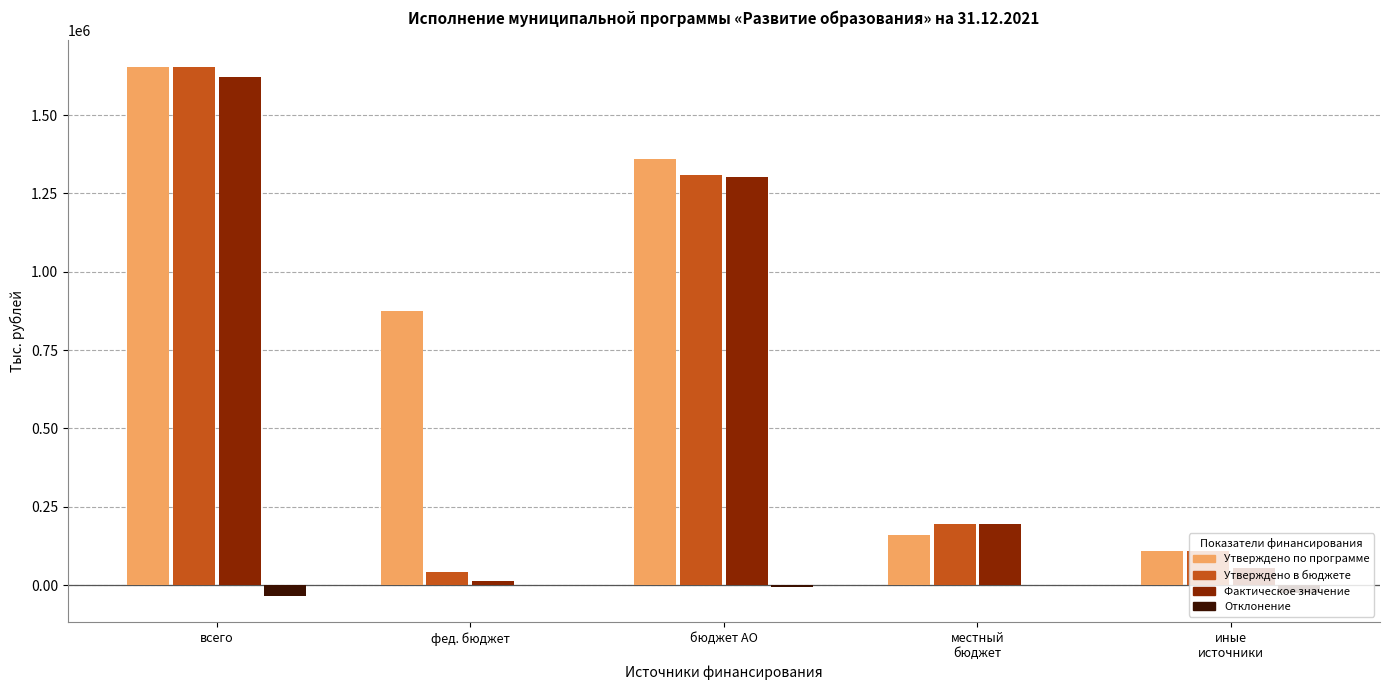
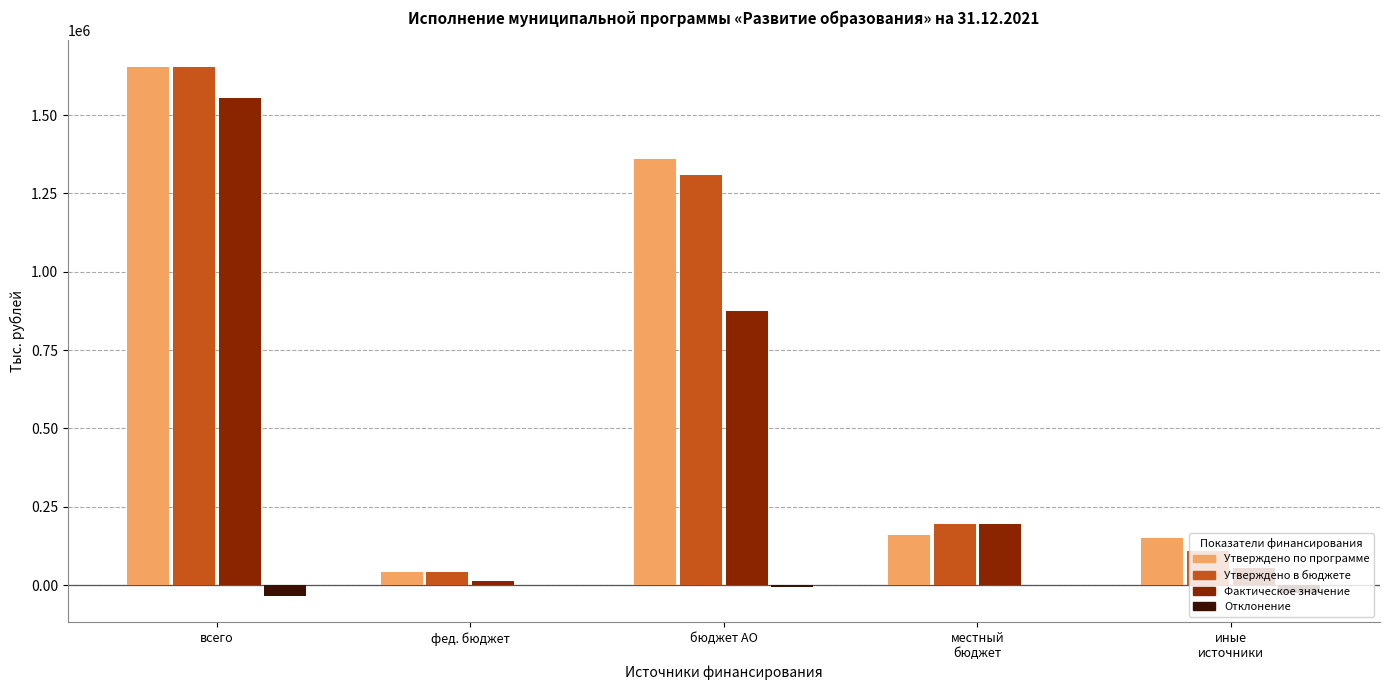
  {
    "Утверждено по программе": {
      "всего": 1650000,
-     "фед. бюджет": 870000,
+     "фед. бюджет": 40000,
      "бюджет АО": 1360000,
      "местный бюджет": 160000,
-     "иные источники": 110000
+     "иные источники": 150000
    },
    "Утверждено в бюджете": {
      "всего": 1650000,
      "фед. бюджет": 40000,
      "бюджет АО": 1310000,
      "местный бюджет": 200000
    },
    "Фактическое значение": {
-     "всего": 1620000,
+     "всего": 1560000,
      "фед. бюджет": 10000,
-     "бюджет АО": 1300000,
+     "бюджет АО": 870000,
      "местный бюджет": 190000
    },
    "Отклонение": {
      "всего": -30000
    }
  }
